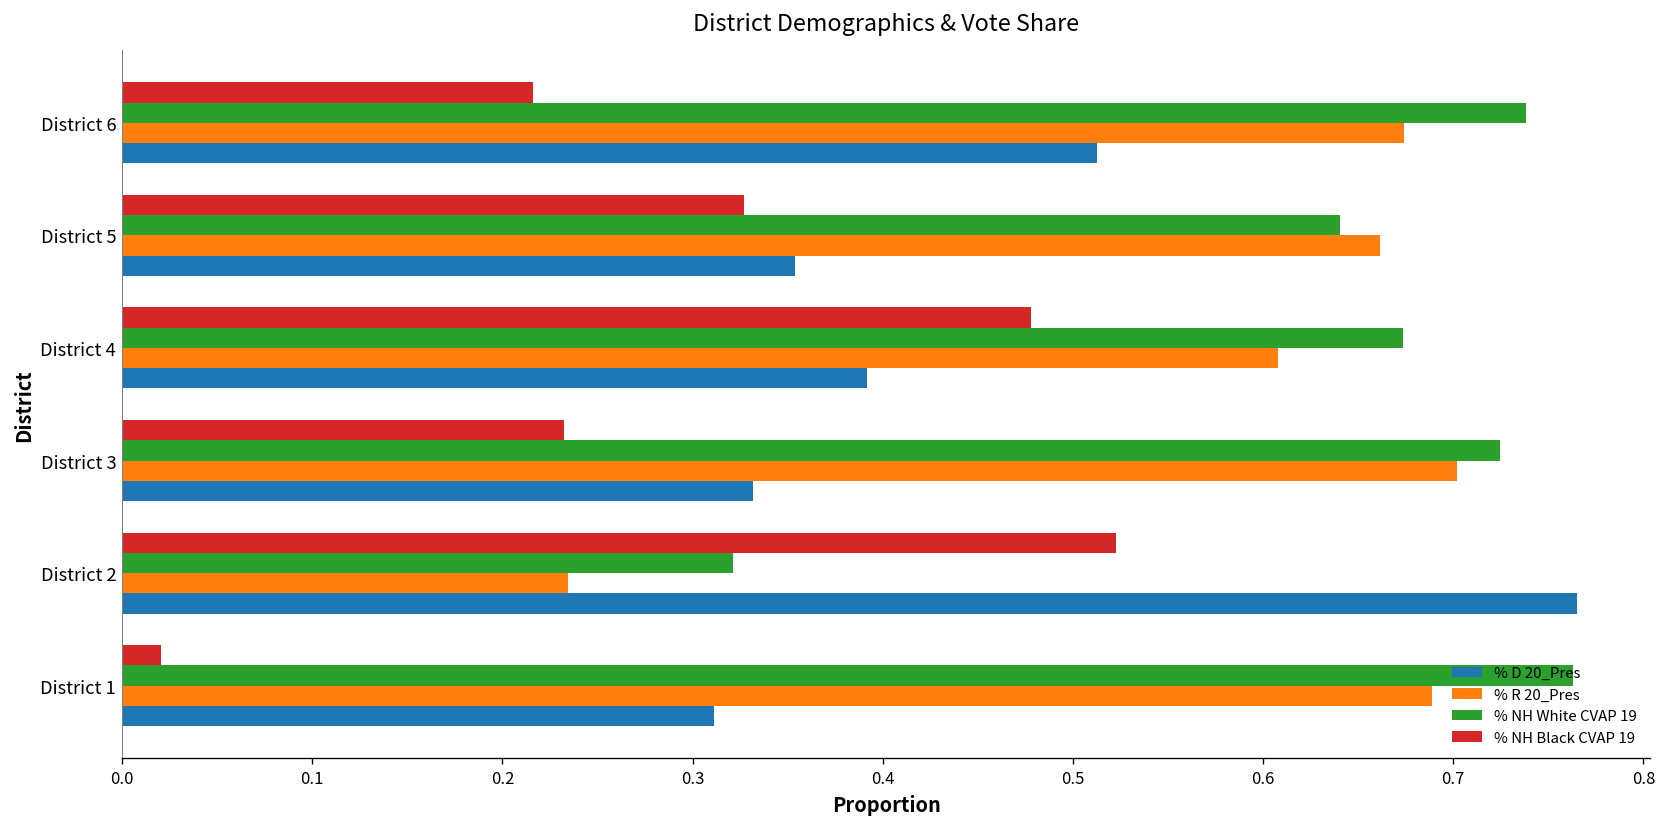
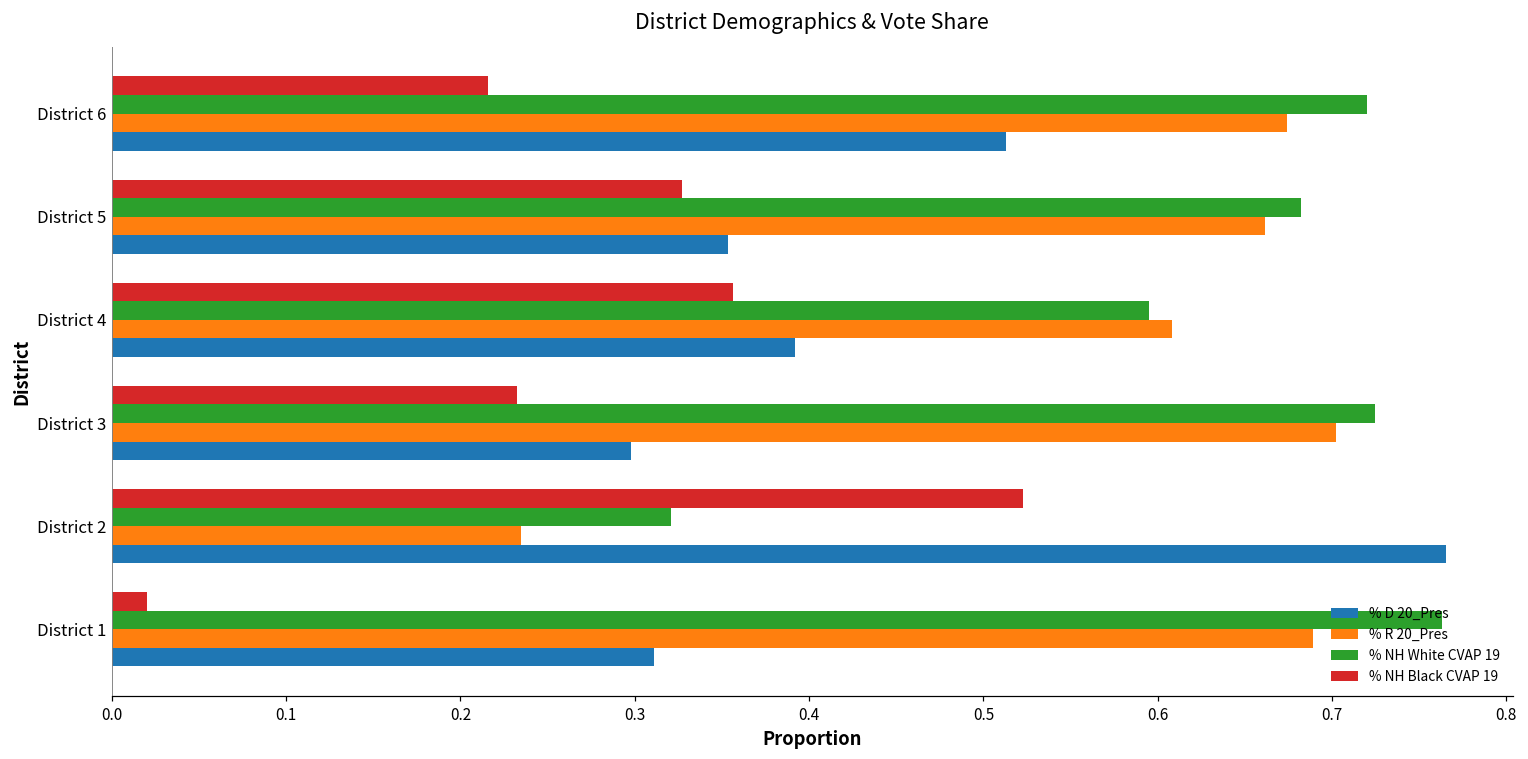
  {
    "% D 20_Pres": {
      "District 6": 0.513,
      "District 5": 0.354,
      "District 4": 0.392,
-     "District 3": 0.332,
+     "District 3": 0.298,
      "District 2": 0.765,
      "District 1": 0.311
    },
    "% R 20_Pres": {
      "District 6": 0.674,
      "District 5": 0.661,
      "District 4": 0.608,
      "District 3": 0.702,
      "District 2": 0.235,
      "District 1": 0.689
    },
    "% NH White CVAP 19": {
-     "District 6": 0.738,
-     "District 5": 0.640,
-     "District 4": 0.674,
+     "District 6": 0.720,
+     "District 5": 0.682,
+     "District 4": 0.595,
      "District 3": 0.725,
      "District 2": 0.321,
      "District 1": 0.763
    },
    "% NH Black CVAP 19": {
      "District 6": 0.216,
      "District 5": 0.327,
-     "District 4": 0.478,
+     "District 4": 0.356,
      "District 3": 0.233,
      "District 2": 0.522,
      "District 1": 0.020
    }
  }
